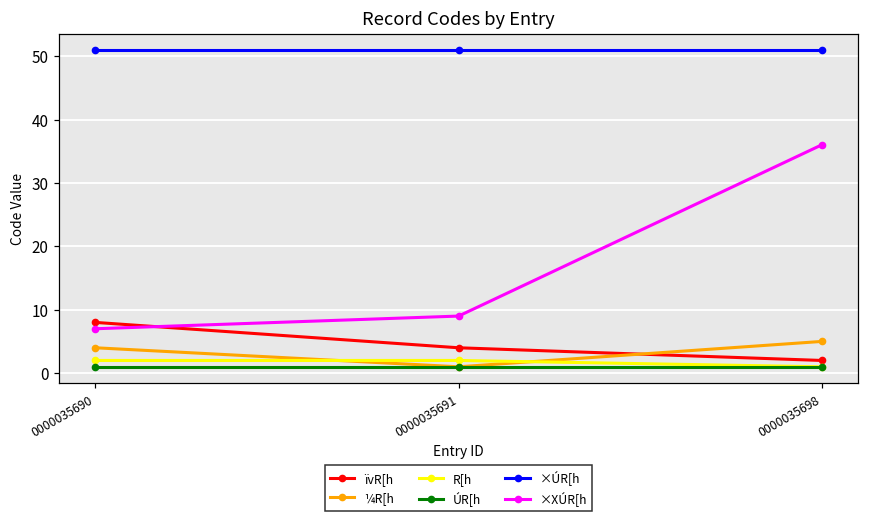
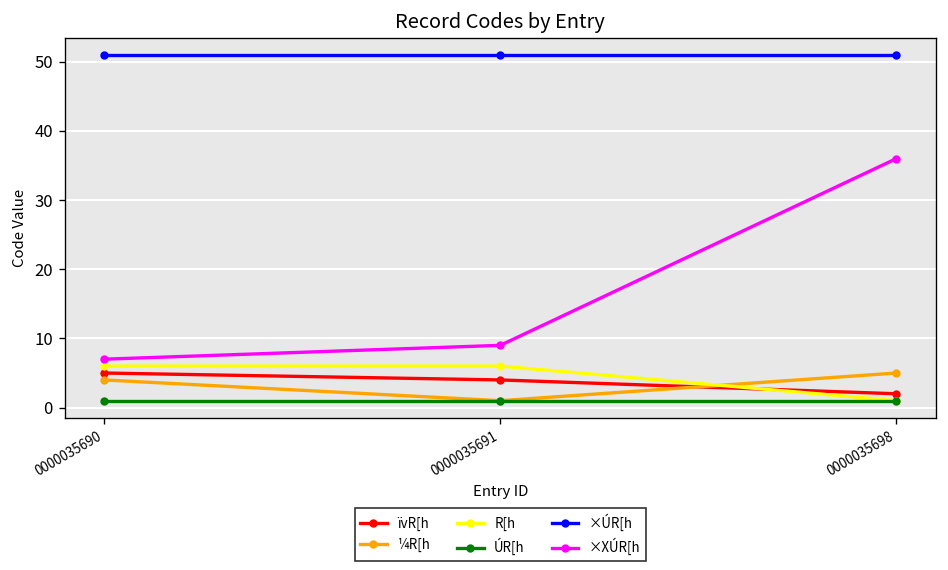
  {
    "ïvR[h": {
-     "0000035690": 8,
+     "0000035690": 5,
      "0000035691": 4,
      "0000035698": 2
    },
    "¼R[h": {
      "0000035690": 4,
      "0000035698": 5
    },
    "R[h": {
-     "0000035690": 2,
-     "0000035691": 2
+     "0000035690": 6,
+     "0000035691": 6
    },
    "ÚR[h": {
      "0000035690": 1
    },
    "×ÚR[h": {
      "0000035690": 51,
      "0000035691": 51,
      "0000035698": 51
    },
    "×XÚR[h": {
      "0000035690": 7,
      "0000035691": 9,
      "0000035698": 36
    }
  }
